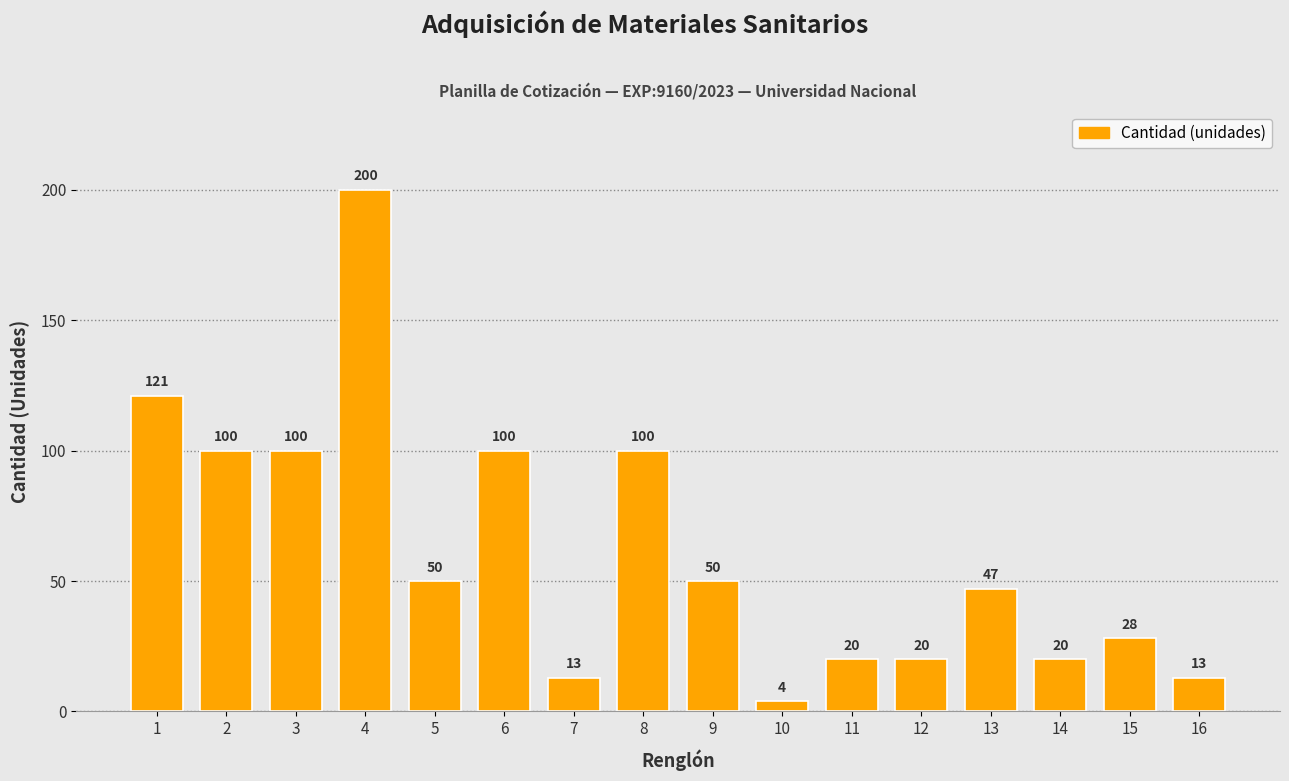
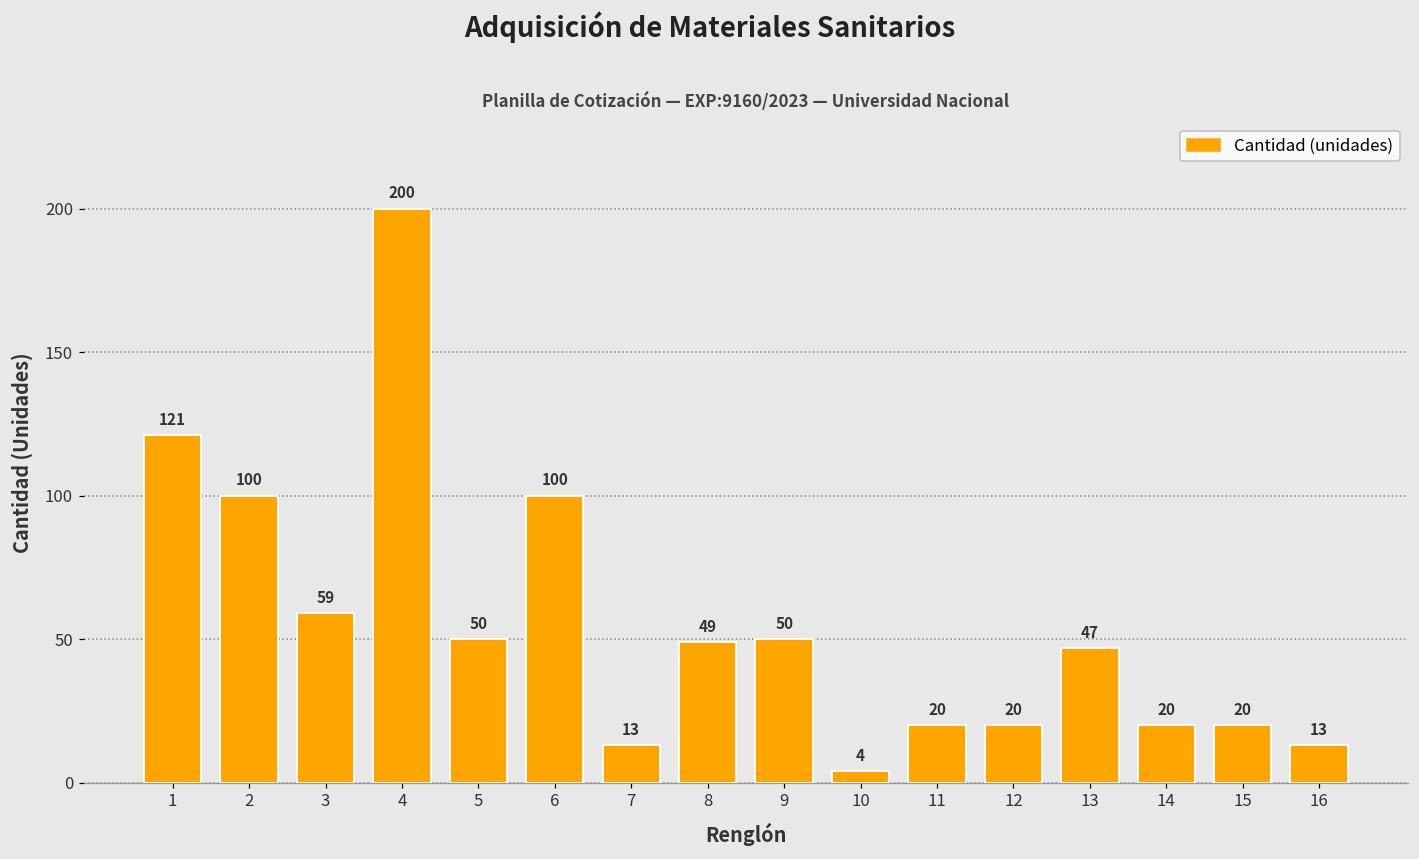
  {
    "1": 121,
    "2": 100,
-   "3": 100,
+   "3": 59,
    "4": 200,
    "5": 50,
    "6": 100,
    "7": 13,
-   "8": 100,
+   "8": 49,
    "9": 50,
    "10": 4,
    "11": 20,
    "12": 20,
    "13": 47,
    "14": 20,
-   "15": 28,
+   "15": 20,
    "16": 13
  }
